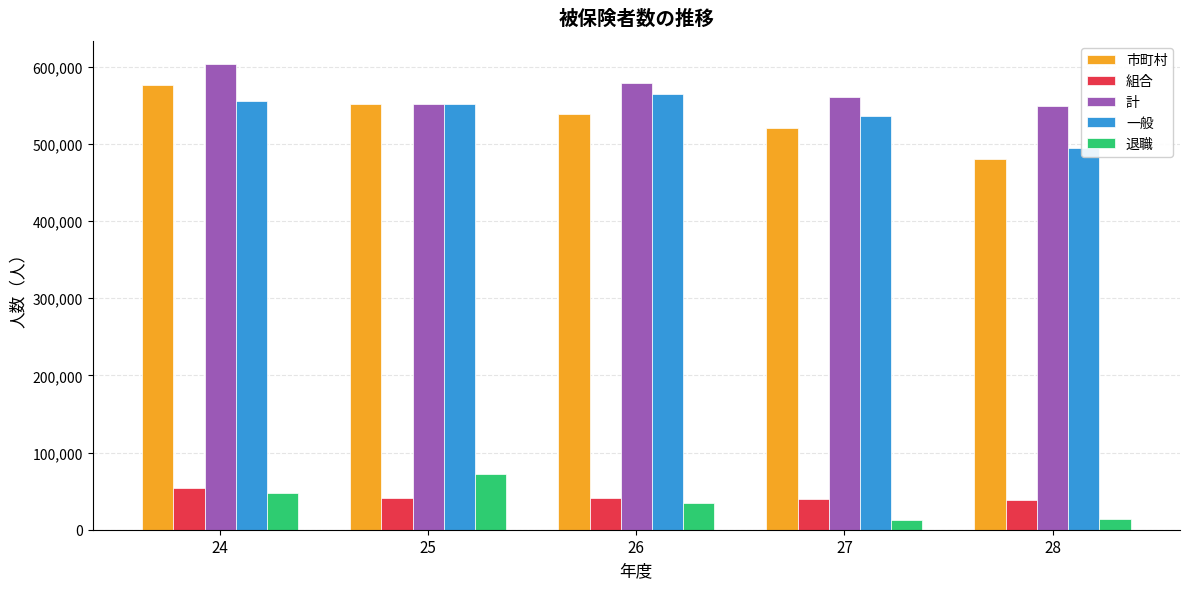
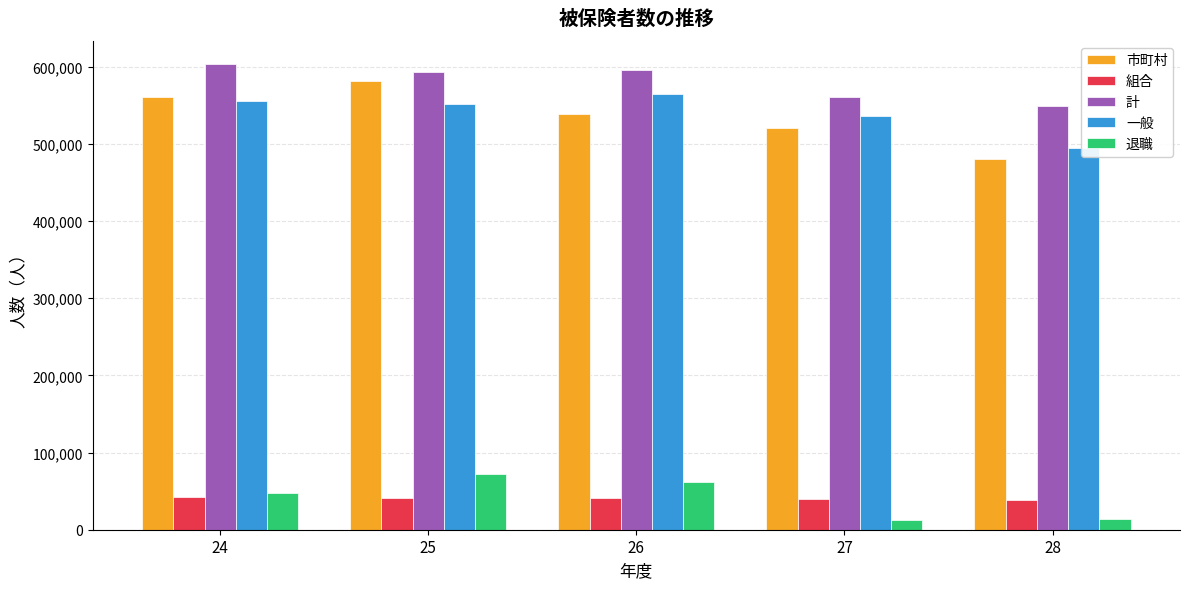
  {
    "市町村": {
-     "24": "580,000",
-     "25": "550,000",
+     "24": "560,000",
+     "25": "580,000",
      "26": "540,000",
      "27": "520,000",
      "28": "480,000"
    },
    "組合": {
-     "24": "50,000",
+     "24": "40,000",
      "25": "40,000",
      "26": "40,000",
      "27": "40,000",
      "28": "40,000"
    },
    "計": {
      "24": "600,000",
-     "25": "550,000",
-     "26": "580,000",
+     "25": "590,000",
+     "26": "600,000",
      "27": "560,000",
      "28": "550,000"
    },
    "一般": {
      "24": "560,000",
      "25": "550,000",
      "26": "560,000",
      "27": "540,000"
    },
    "退職": {
      "24": "50,000",
      "25": "70,000",
-     "26": "30,000",
+     "26": "60,000",
      "27": "10,000",
      "28": "10,000"
    }
  }
